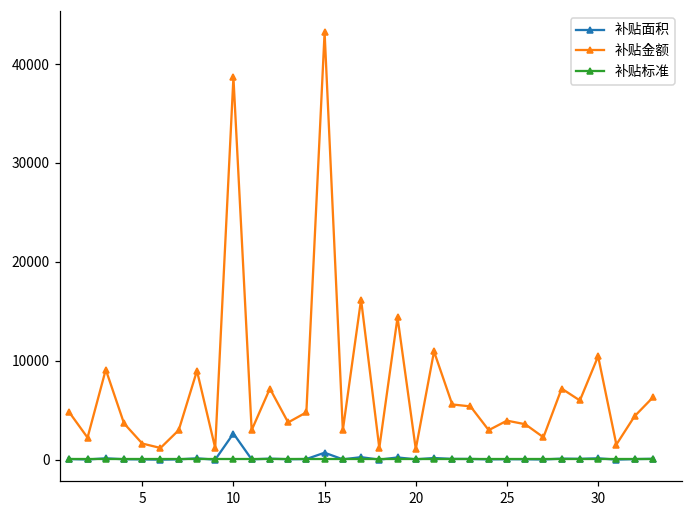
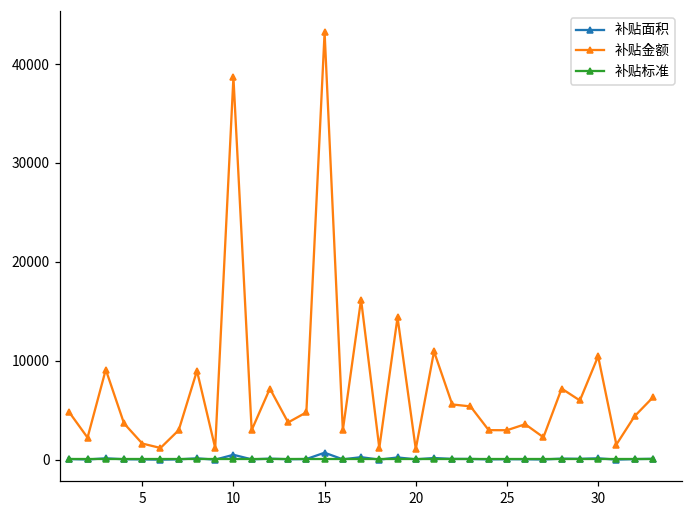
  {
    "补贴面积": {
-     "10": 3000,
+     "10": 1000,
      "15": 1000
    },
    "补贴金额": {
      "5": 2000,
      "10": 39000,
      "15": 43000,
      "20": 1000,
-     "25": 4000,
+     "25": 3000,
      "30": 10000
    },
    "补贴标准": {
      "10": 0,
      "15": 0
    }
  }
